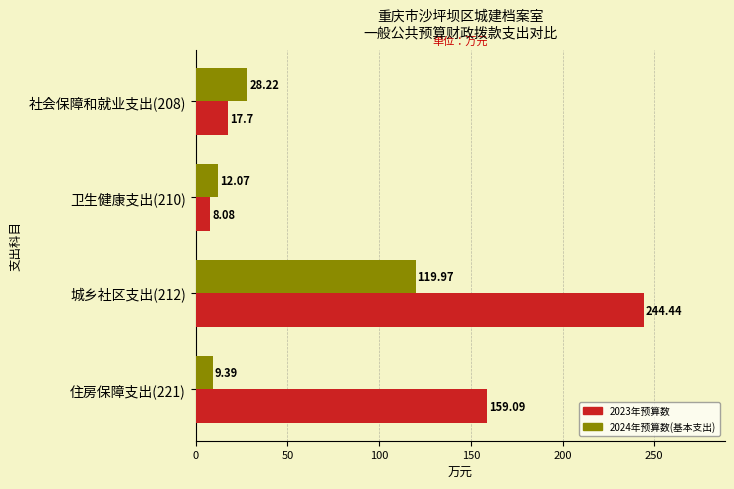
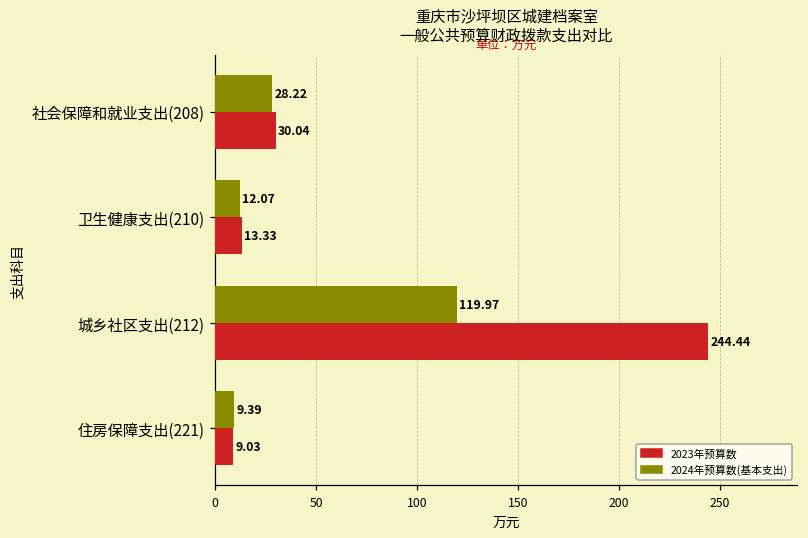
  {
    "2023年预算数": {
-     "社会保障和就业支出(208)": 17.7,
-     "卫生健康支出(210)": 8.08,
+     "社会保障和就业支出(208)": 30.04,
+     "卫生健康支出(210)": 13.33,
      "城乡社区支出(212)": 244.44,
-     "住房保障支出(221)": 159.09
+     "住房保障支出(221)": 9.03
    },
    "2024年预算数(基本支出)": {
      "社会保障和就业支出(208)": 28.22,
      "卫生健康支出(210)": 12.07,
      "城乡社区支出(212)": 119.97,
      "住房保障支出(221)": 9.39
    }
  }
